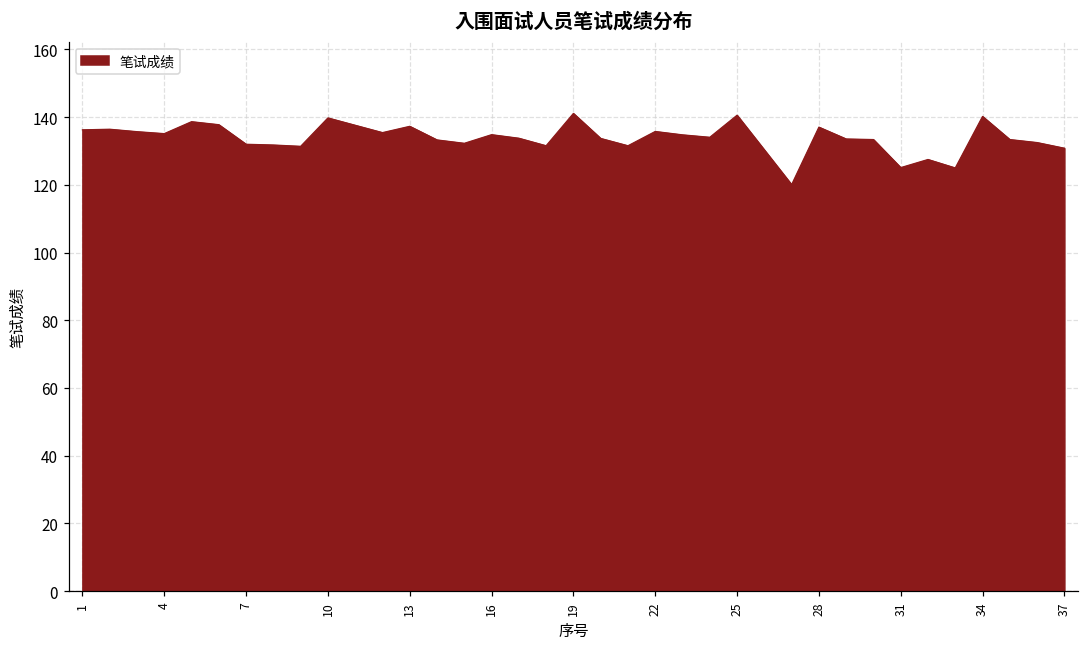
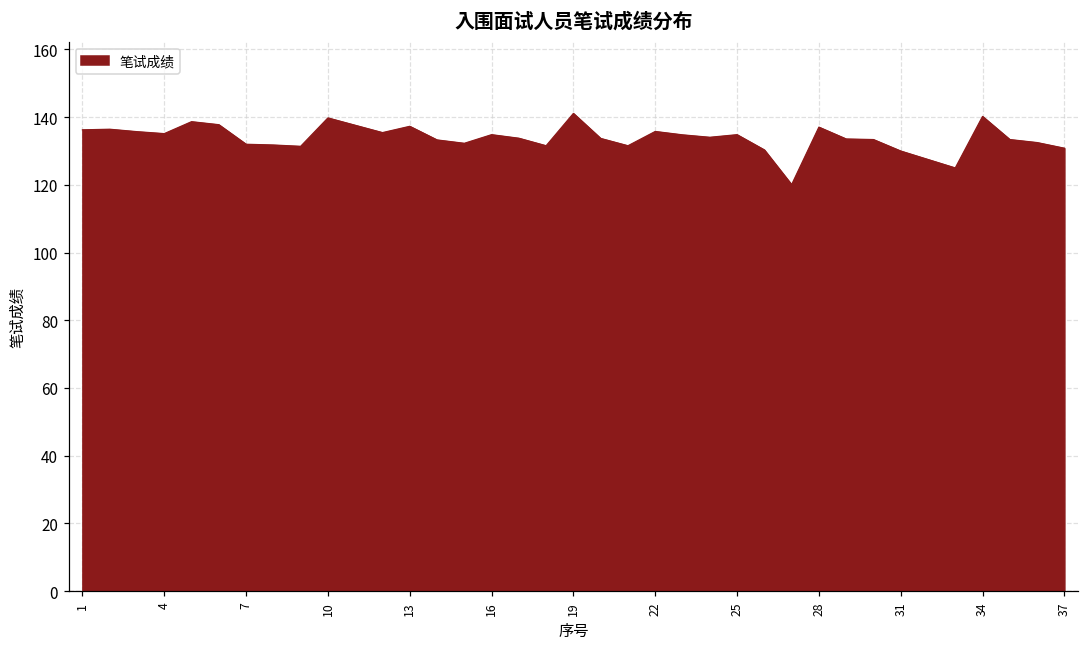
  {
    "1": 136,
    "4": 135,
    "7": 132,
    "10": 140,
    "13": 137,
    "16": 135,
    "19": 141,
    "22": 136,
-   "25": 141,
+   "25": 135,
    "28": 137,
-   "31": 125,
+   "31": 130,
    "34": 140,
    "37": 131
  }
